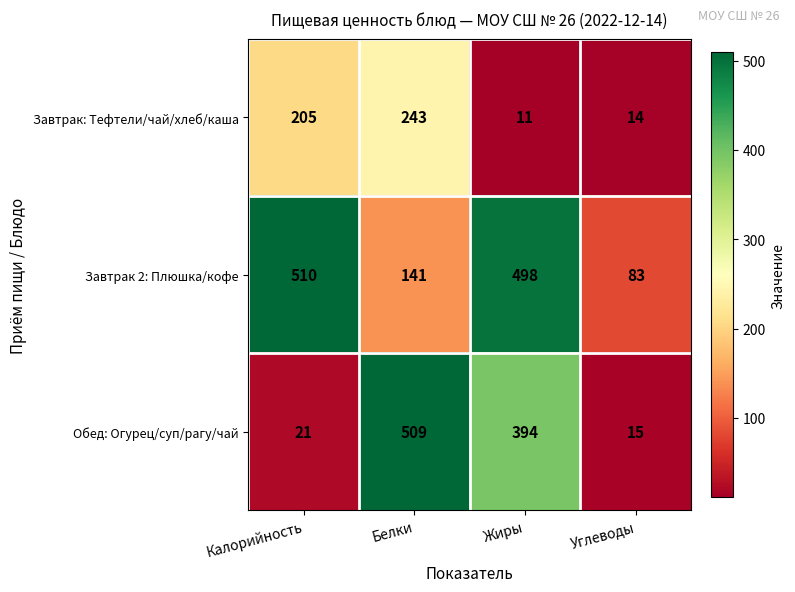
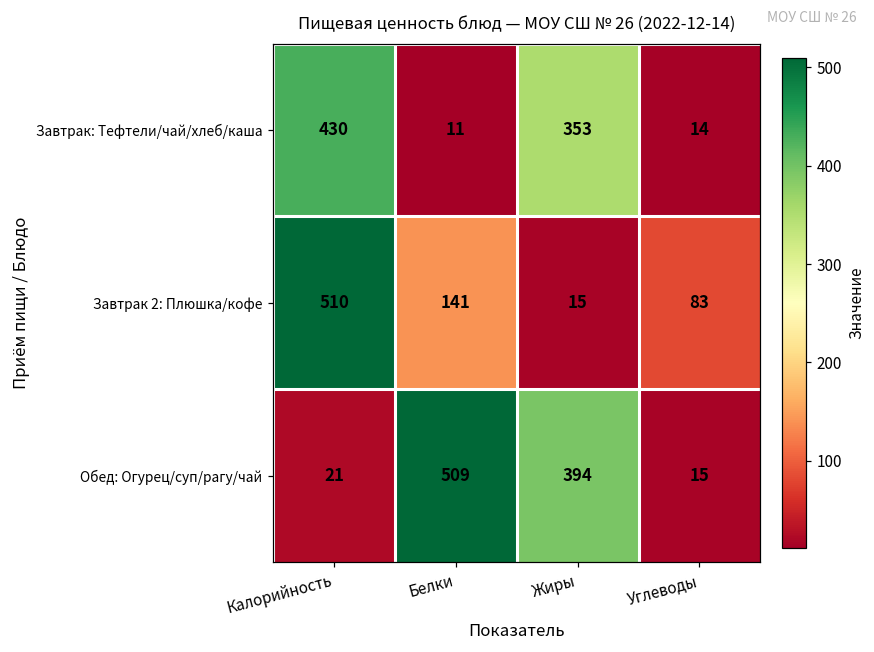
  {
    "Завтрак: Тефтели/чай/хлеб/каша": {
-     "Калорийность": 205,
-     "Белки": 243,
-     "Жиры": 11,
+     "Калорийность": 430,
+     "Белки": 11,
+     "Жиры": 353,
      "Углеводы": 14
    },
    "Завтрак 2: Плюшка/кофе": {
      "Калорийность": 510,
      "Белки": 141,
-     "Жиры": 498,
+     "Жиры": 15,
      "Углеводы": 83
    },
    "Обед: Огурец/суп/рагу/чай": {
      "Калорийность": 21,
      "Белки": 509,
      "Жиры": 394,
      "Углеводы": 15
    }
  }
